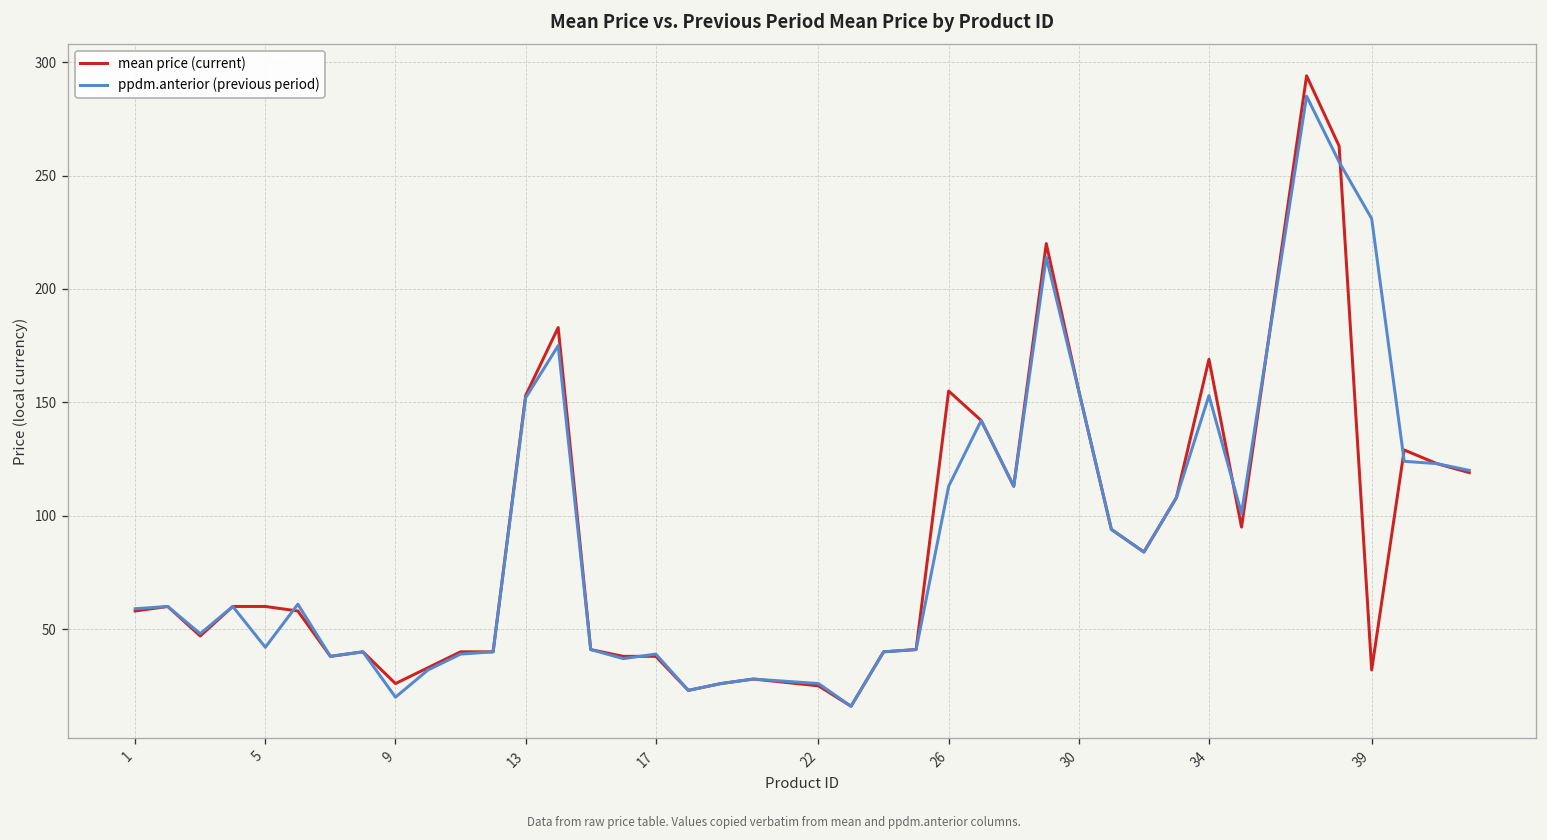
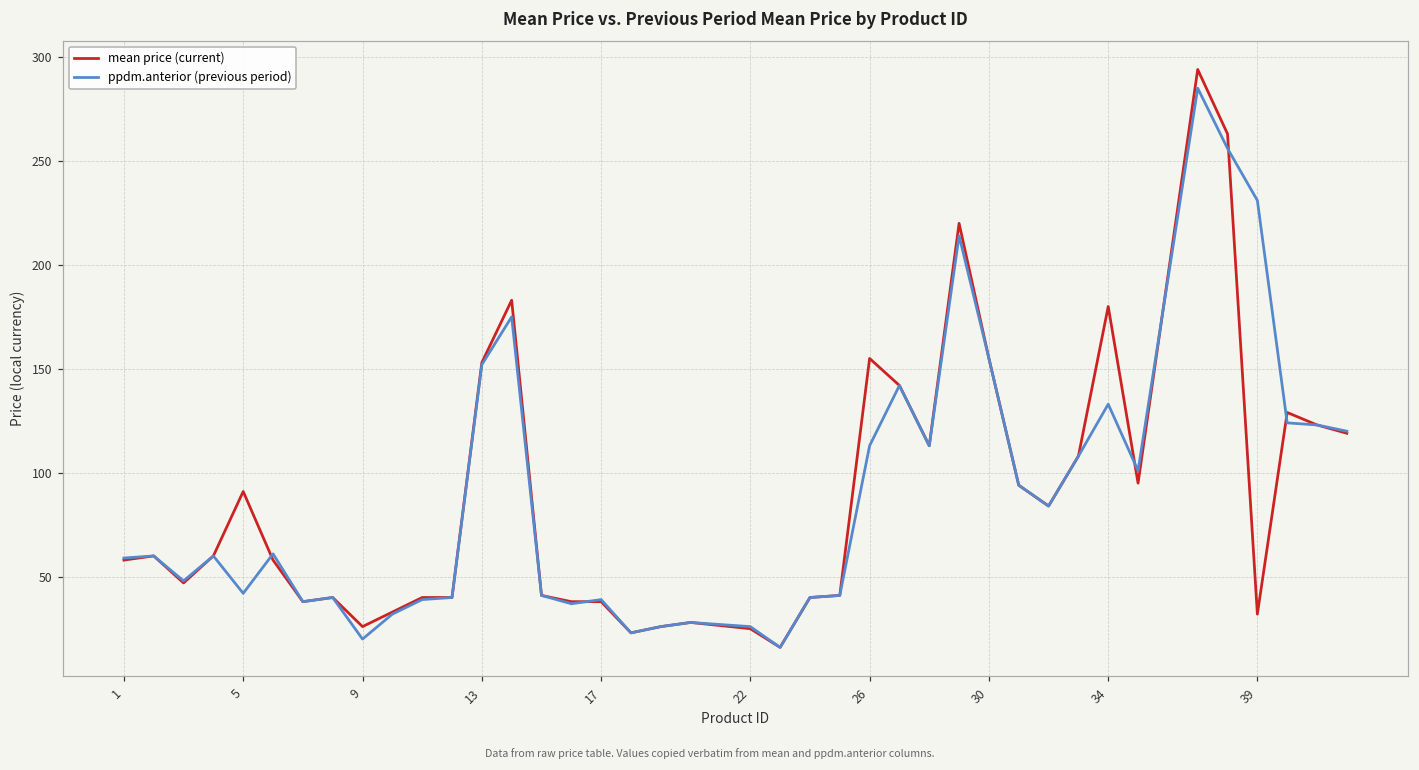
  {
    "mean price (current)": {
-     "5": 60,
+     "5": 91,
      "9": 26,
      "26": 155,
-     "34": 169,
+     "34": 180,
      "39": 32
    },
    "ppdm.anterior (previous period)": {
      "5": 42,
      "9": 20,
      "26": 113,
-     "34": 153,
+     "34": 133,
      "39": 231
    }
  }
